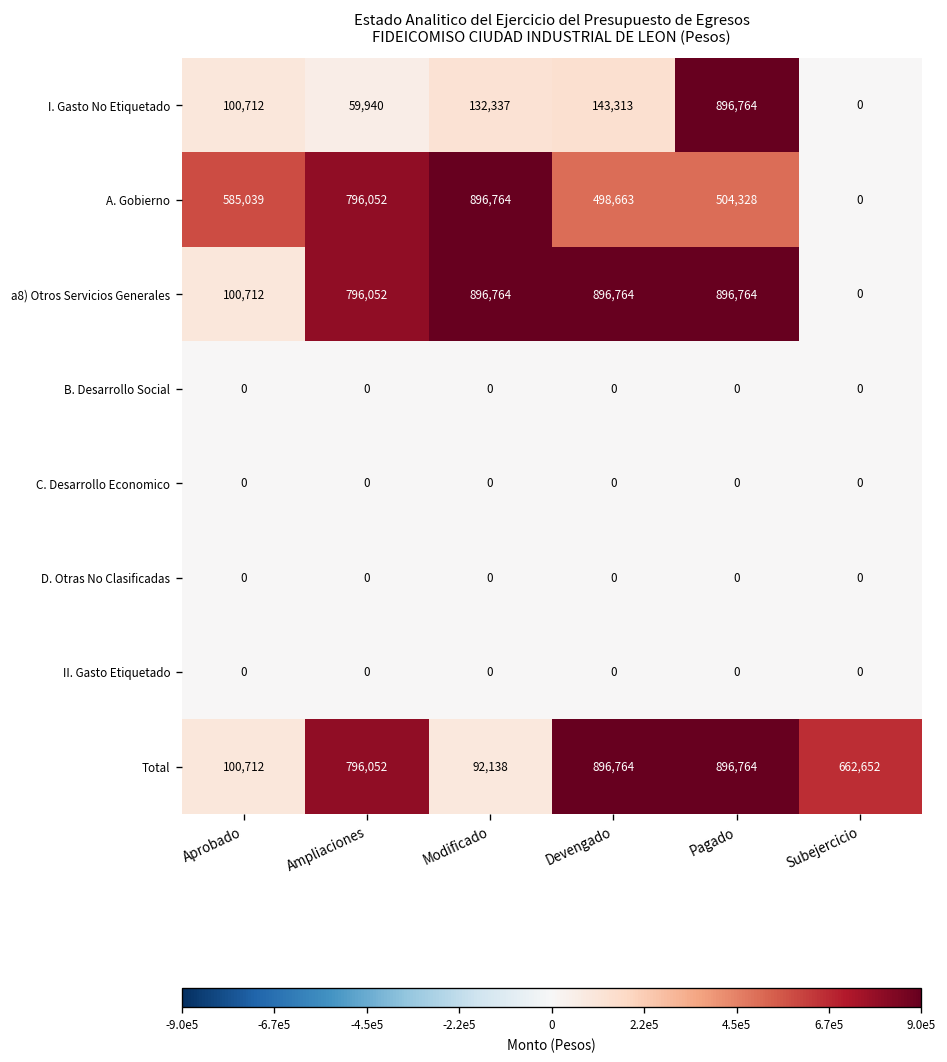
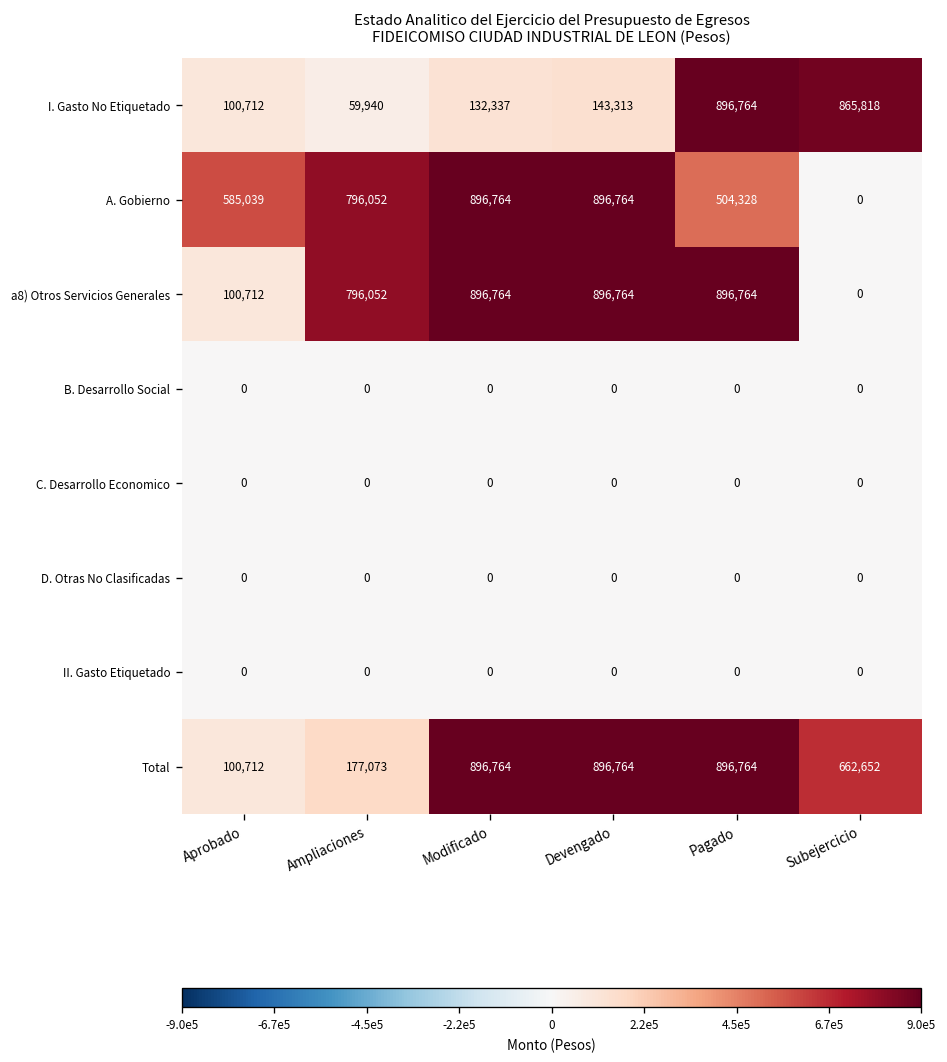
  {
    "I. Gasto No Etiquetado": {
      "Aprobado": "100,712",
      "Ampliaciones": "59,940",
      "Modificado": "132,337",
      "Devengado": "143,313",
      "Pagado": "896,764",
-     "Subejercicio": "0"
+     "Subejercicio": "865,818"
    },
    "A. Gobierno": {
      "Aprobado": "585,039",
      "Ampliaciones": "796,052",
      "Modificado": "896,764",
-     "Devengado": "498,663",
+     "Devengado": "896,764",
      "Pagado": "504,328",
      "Subejercicio": "0"
    },
    "a8) Otros Servicios Generales": {
      "Aprobado": "100,712",
      "Ampliaciones": "796,052",
      "Modificado": "896,764",
      "Devengado": "896,764",
      "Pagado": "896,764",
      "Subejercicio": "0"
    },
    "B. Desarrollo Social": {
      "Aprobado": "0",
      "Ampliaciones": "0",
      "Modificado": "0",
      "Devengado": "0",
      "Pagado": "0",
      "Subejercicio": "0"
    },
    "C. Desarrollo Economico": {
      "Aprobado": "0",
      "Ampliaciones": "0",
      "Modificado": "0",
      "Devengado": "0",
      "Pagado": "0",
      "Subejercicio": "0"
    },
    "D. Otras No Clasificadas": {
      "Aprobado": "0",
      "Ampliaciones": "0",
      "Modificado": "0",
      "Devengado": "0",
      "Pagado": "0",
      "Subejercicio": "0"
    },
    "II. Gasto Etiquetado": {
      "Aprobado": "0",
      "Ampliaciones": "0",
      "Modificado": "0",
      "Devengado": "0",
      "Pagado": "0",
      "Subejercicio": "0"
    },
    "Total": {
      "Aprobado": "100,712",
-     "Ampliaciones": "796,052",
-     "Modificado": "92,138",
+     "Ampliaciones": "177,073",
+     "Modificado": "896,764",
      "Devengado": "896,764",
      "Pagado": "896,764",
      "Subejercicio": "662,652"
    }
  }
